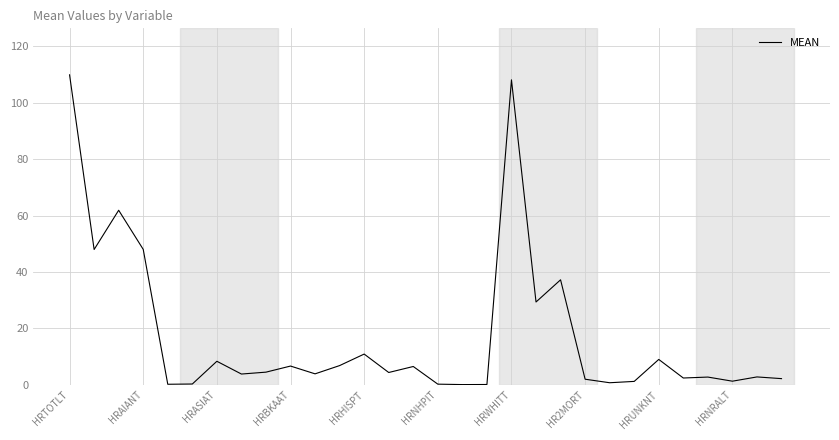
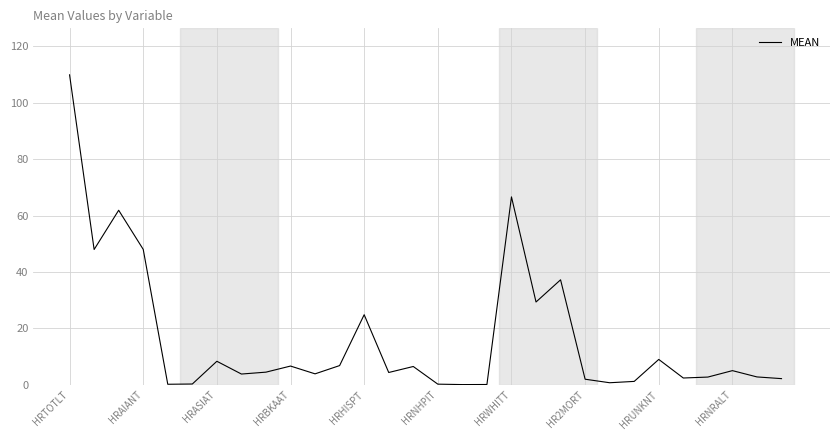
  {
    "HRTOTLT": 110,
    "HRAIANT": 48,
    "HRASIAT": 8,
    "HRBKAAT": 7,
-   "HRHISPT": 11,
+   "HRHISPT": 25,
    "HRNHPIT": 0,
-   "HRWHITT": 108,
+   "HRWHITT": 67,
    "HR2MORT": 2,
    "HRUNKNT": 9,
-   "HRNRALT": 1
+   "HRNRALT": 5
  }
